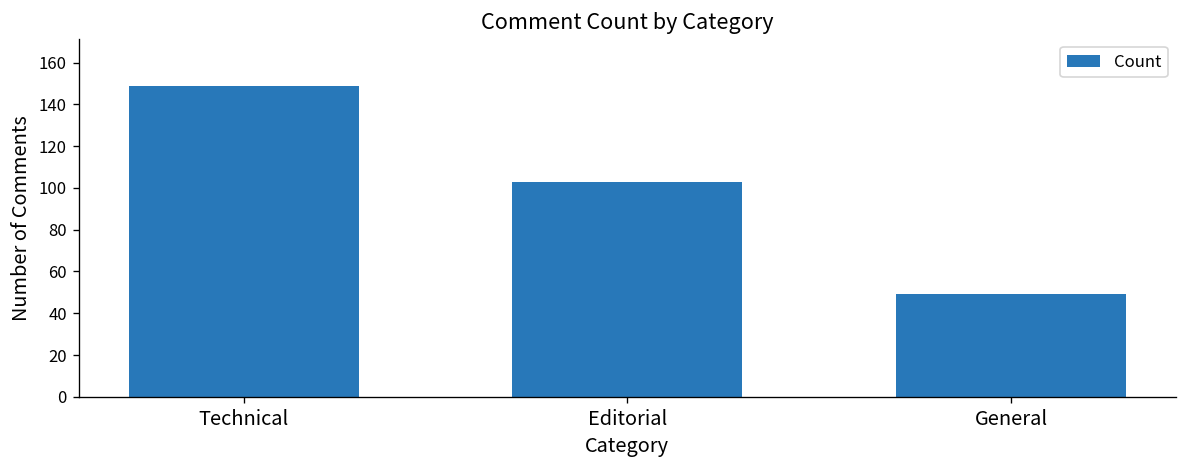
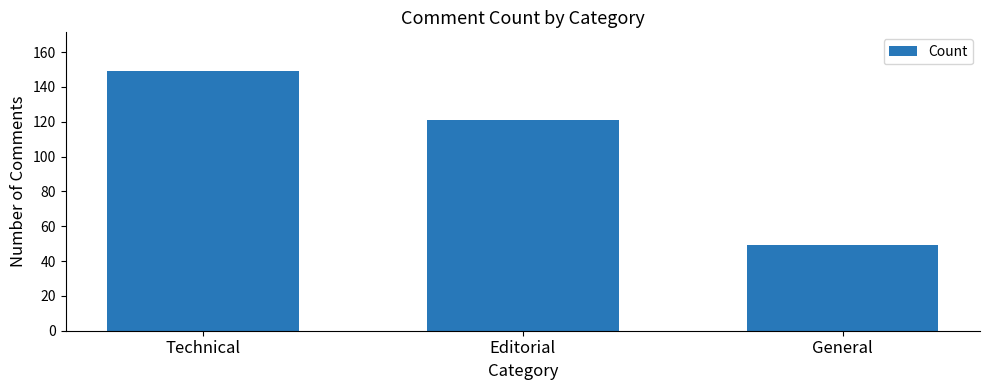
  {
    "Technical": 149,
-   "Editorial": 103,
+   "Editorial": 121,
    "General": 49
  }
